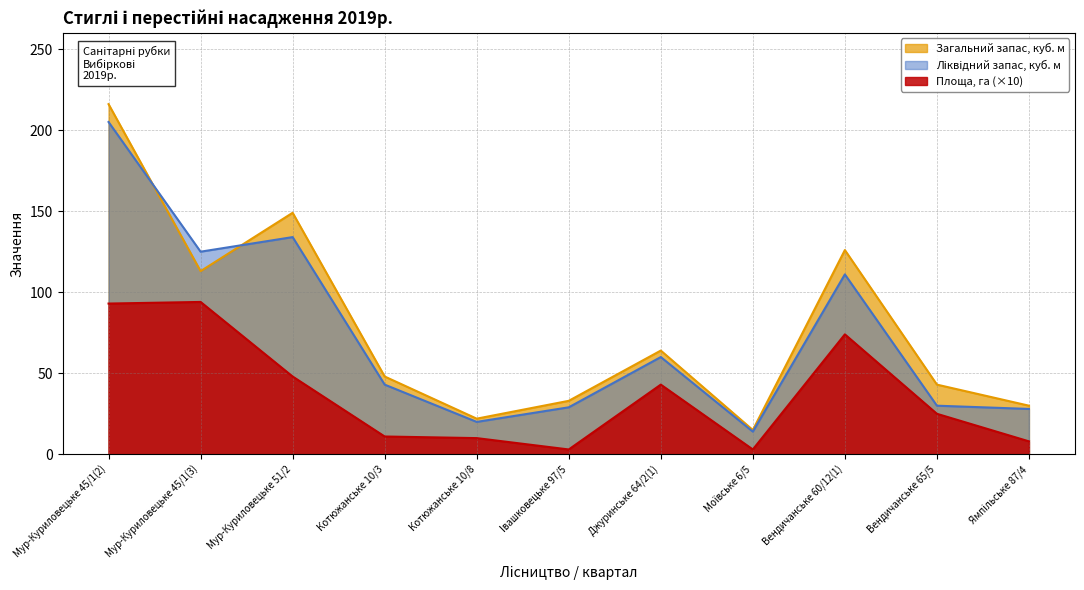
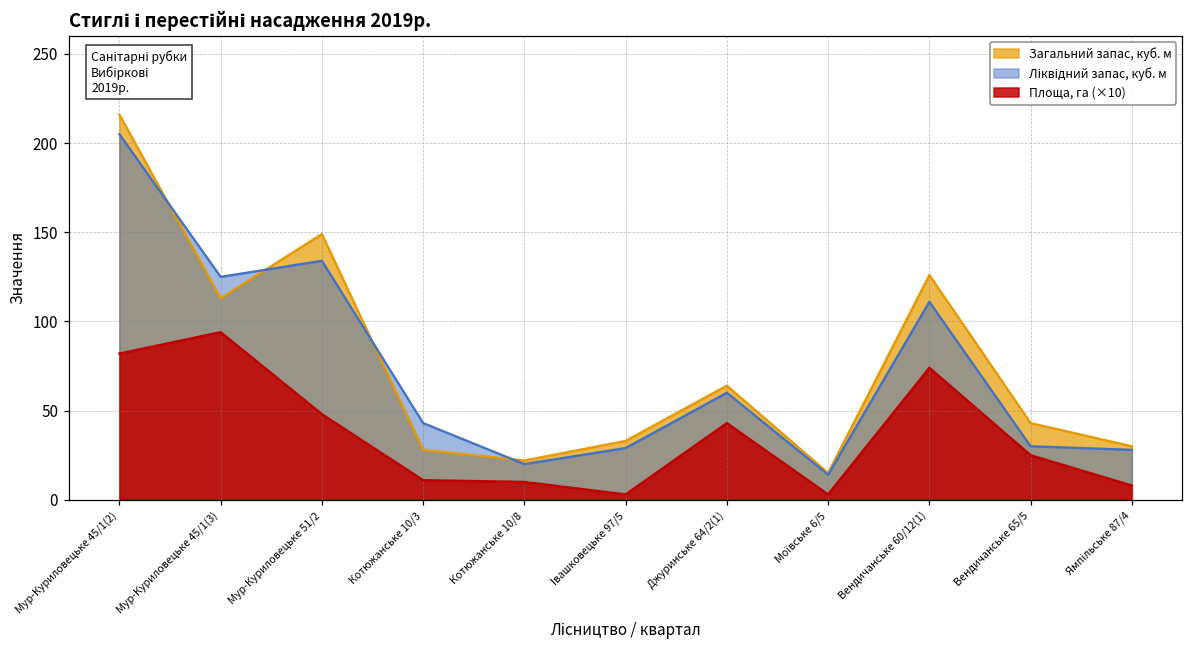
  {
    "Загальний запас, куб. м": {
      "Мур-Куриловецьке 45/1(3)": 113,
      "Мур-Куриловецьке 51/2": 149,
-     "Котюжанське 10/3": 48,
+     "Котюжанське 10/3": 28,
      "Котюжанське 10/8": 22,
      "Івашковецьке 97/5": 33,
      "Джуринське 64/2(1)": 64,
      "Вендичанське 60/12(1)": 126,
      "Вендичанське 65/5": 43,
      "Ямпільське 87/4": 30
    },
    "Ліквідний запас, куб. м": {
      "Мур-Куриловецьке 45/1(2)": 205,
      "Мур-Куриловецьке 45/1(3)": 125,
      "Мур-Куриловецьке 51/2": 134,
      "Котюжанське 10/3": 43,
      "Котюжанське 10/8": 20,
      "Івашковецьке 97/5": 29,
      "Джуринське 64/2(1)": 60,
      "Вендичанське 60/12(1)": 111,
      "Вендичанське 65/5": 30,
      "Ямпільське 87/4": 28
    },
    "Площа, га (×10)": {
-     "Мур-Куриловецьке 45/1(2)": 93,
+     "Мур-Куриловецьке 45/1(2)": 82,
      "Мур-Куриловецьке 45/1(3)": 94,
      "Мур-Куриловецьке 51/2": 48,
      "Котюжанське 10/3": 11,
      "Котюжанське 10/8": 10,
      "Івашковецьке 97/5": 3,
      "Джуринське 64/2(1)": 43,
      "Моївське 6/5": 3,
      "Вендичанське 60/12(1)": 74,
      "Вендичанське 65/5": 25,
      "Ямпільське 87/4": 8
    }
  }
